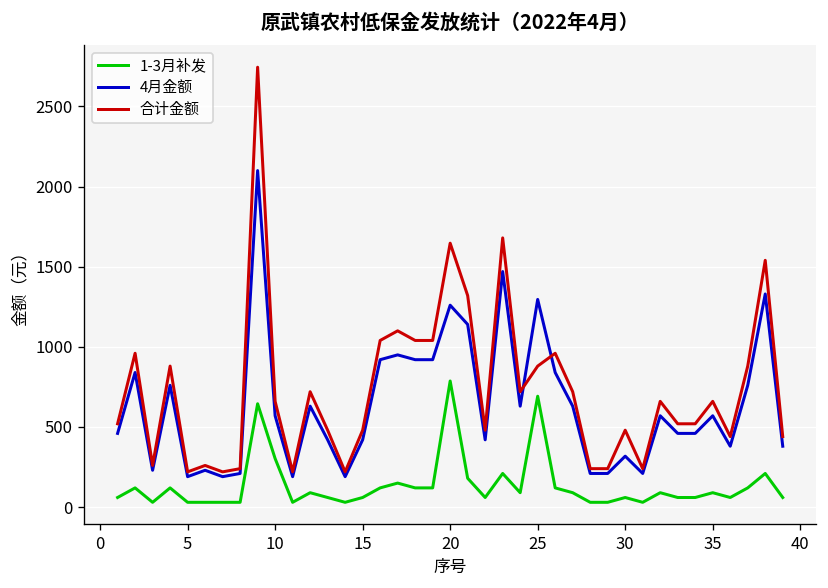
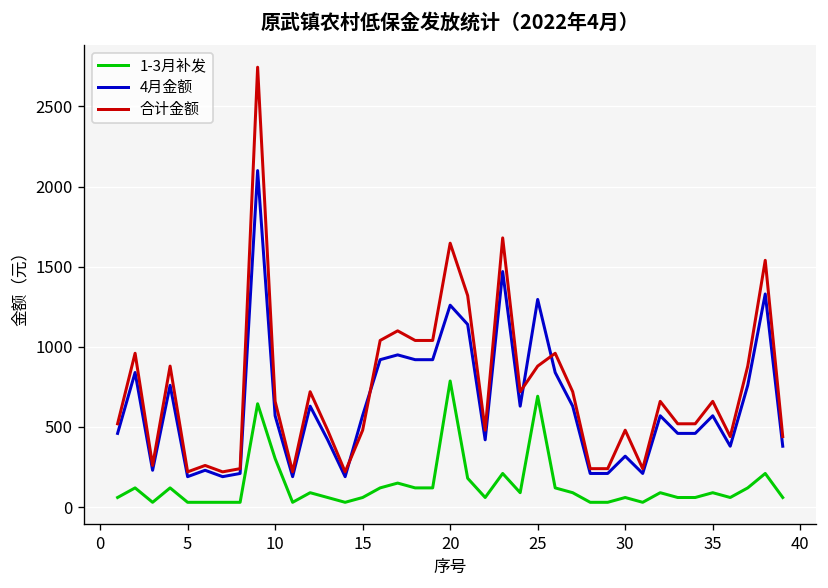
  {
    "1-3月补发": {
      "5": 30,
      "10": 300,
      "15": 60,
      "20": 790,
      "25": 690,
      "30": 60,
      "35": 90
    },
    "4月金额": {
      "5": 190,
      "10": 570,
-     "15": 420,
+     "15": 570,
      "20": 1260,
      "25": 1300,
      "30": 320,
      "35": 570
    },
    "合计金额": {
      "5": 220,
      "10": 660,
      "15": 480,
      "20": 1650,
      "25": 880,
      "30": 480,
      "35": 660
    }
  }
